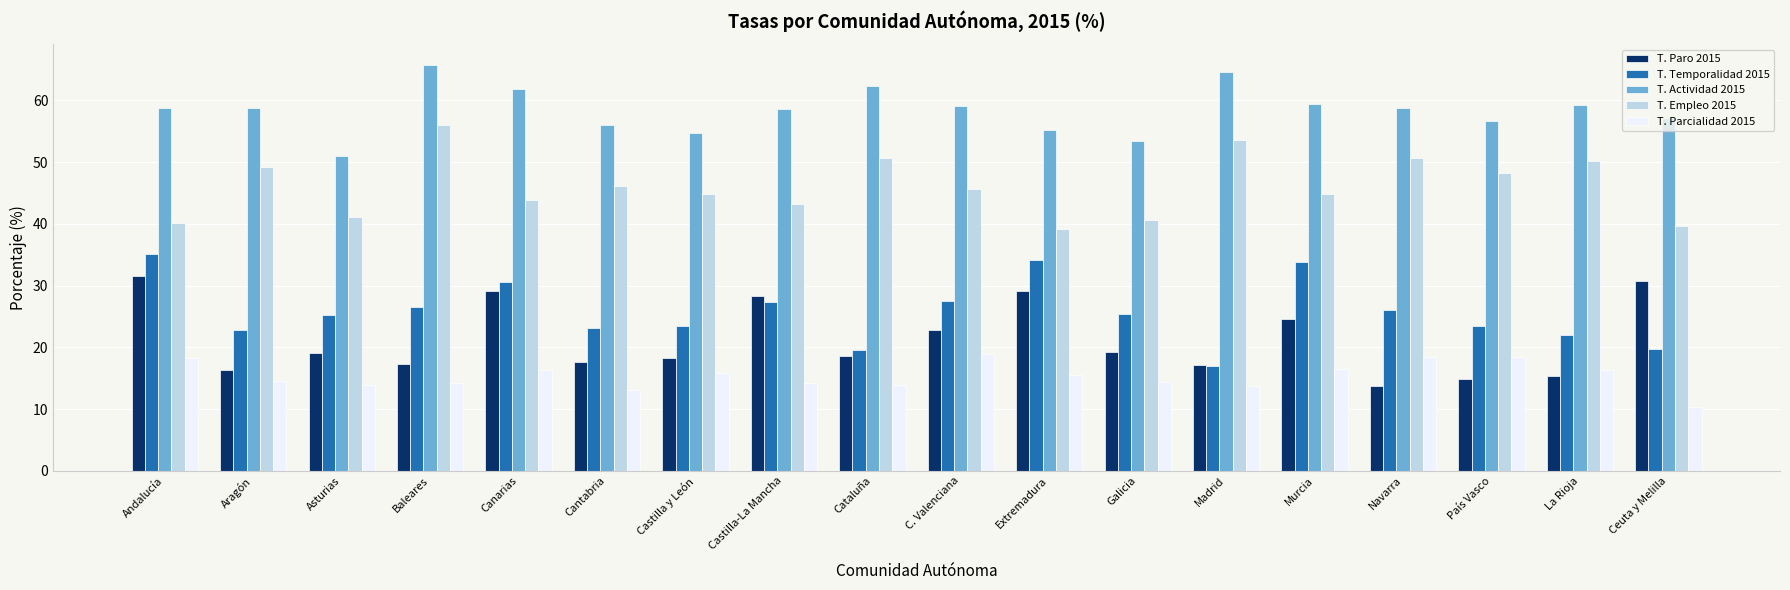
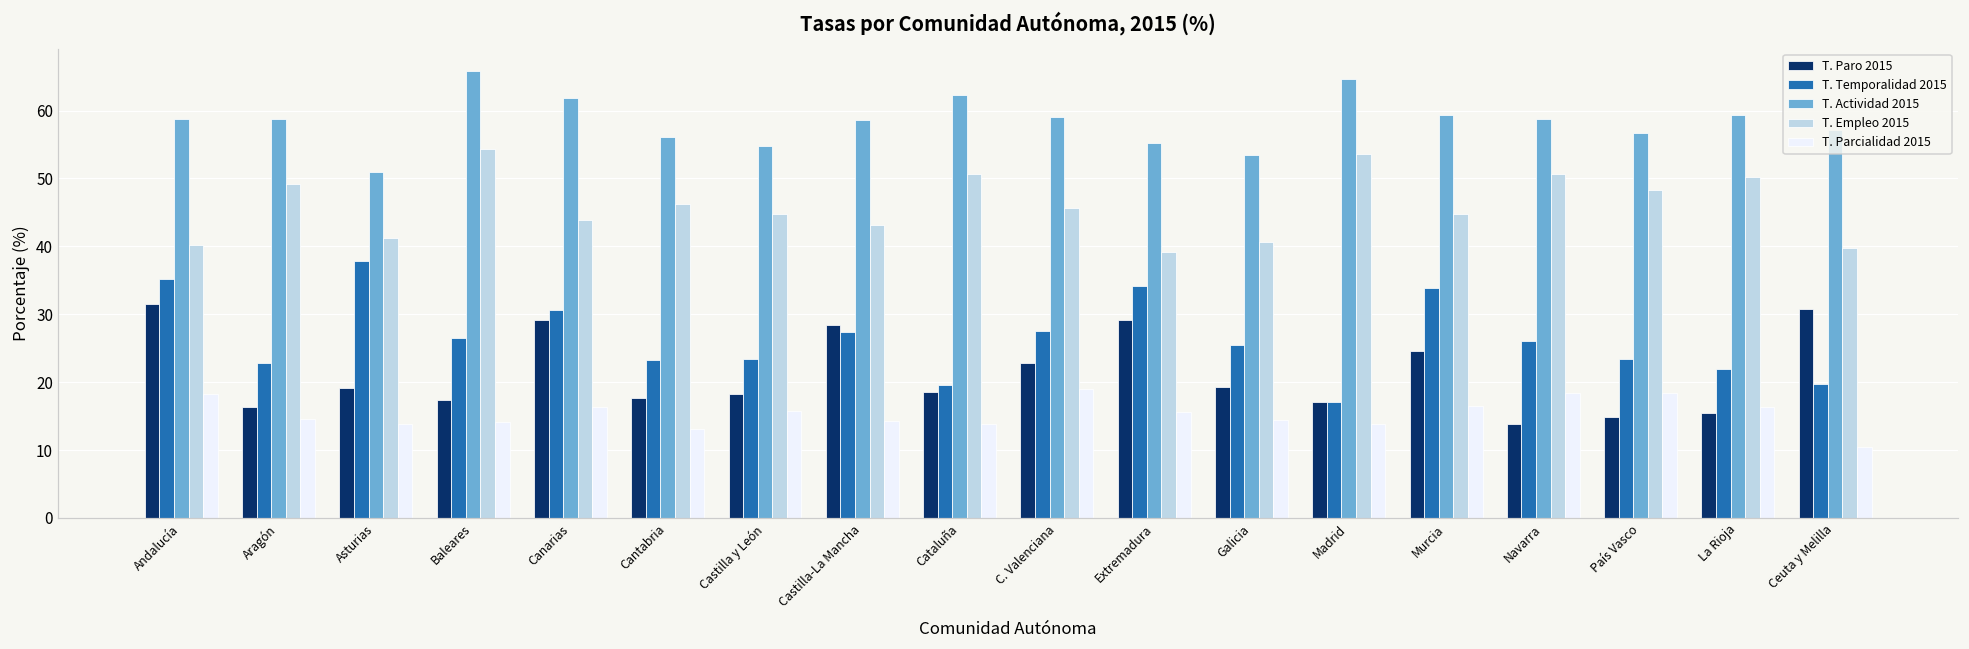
  {
    "T. Paro 2015": {
      "Andalucía": 32,
      "Aragón": 16,
      "Asturias": 19,
      "Baleares": 17,
      "Canarias": 29,
      "Cantabria": 18,
      "Castilla y León": 18,
      "Castilla-La Mancha": 28,
      "Cataluña": 19,
      "C. Valenciana": 23,
      "Extremadura": 29,
      "Galicia": 19,
      "Madrid": 17,
      "Murcia": 25,
      "Navarra": 14,
      "País Vasco": 15,
      "La Rioja": 15,
      "Ceuta y Melilla": 31
    },
    "T. Temporalidad 2015": {
      "Andalucía": 35,
      "Aragón": 23,
-     "Asturias": 25,
+     "Asturias": 38,
      "Baleares": 27,
      "Canarias": 31,
      "Cantabria": 23,
      "Castilla y León": 23,
      "Castilla-La Mancha": 27,
      "Cataluña": 20,
      "C. Valenciana": 28,
      "Extremadura": 34,
      "Galicia": 25,
      "Madrid": 17,
      "Murcia": 34,
      "Navarra": 26,
      "País Vasco": 23,
      "La Rioja": 22,
      "Ceuta y Melilla": 20
    },
    "T. Actividad 2015": {
      "Andalucía": 59,
      "Aragón": 59,
      "Asturias": 51,
      "Baleares": 66,
      "Canarias": 62,
      "Cantabria": 56,
      "Castilla y León": 55,
      "Castilla-La Mancha": 59,
      "Cataluña": 62,
      "C. Valenciana": 59,
      "Extremadura": 55,
      "Galicia": 54,
      "Madrid": 65,
      "Murcia": 59,
      "Navarra": 59,
      "País Vasco": 57,
      "La Rioja": 59
    },
    "T. Empleo 2015": {
      "Andalucía": 40,
      "Aragón": 49,
      "Asturias": 41,
-     "Baleares": 56,
+     "Baleares": 54,
      "Canarias": 44,
      "Cantabria": 46,
      "Castilla y León": 45,
      "Castilla-La Mancha": 43,
      "Cataluña": 51,
      "C. Valenciana": 46,
      "Extremadura": 39,
      "Galicia": 41,
      "Madrid": 54,
      "Murcia": 45,
      "Navarra": 51,
      "País Vasco": 48,
      "La Rioja": 50,
      "Ceuta y Melilla": 40
    },
    "T. Parcialidad 2015": {
      "Andalucía": 18,
      "Aragón": 15,
      "Asturias": 14,
      "Baleares": 14,
      "Canarias": 16,
      "Cantabria": 13,
      "Castilla y León": 16,
      "Castilla-La Mancha": 14,
      "Cataluña": 14,
      "C. Valenciana": 19,
      "Extremadura": 16,
      "Galicia": 14,
      "Madrid": 14,
      "Murcia": 17,
      "Navarra": 18,
      "País Vasco": 18,
      "La Rioja": 16,
      "Ceuta y Melilla": 10
    }
  }
